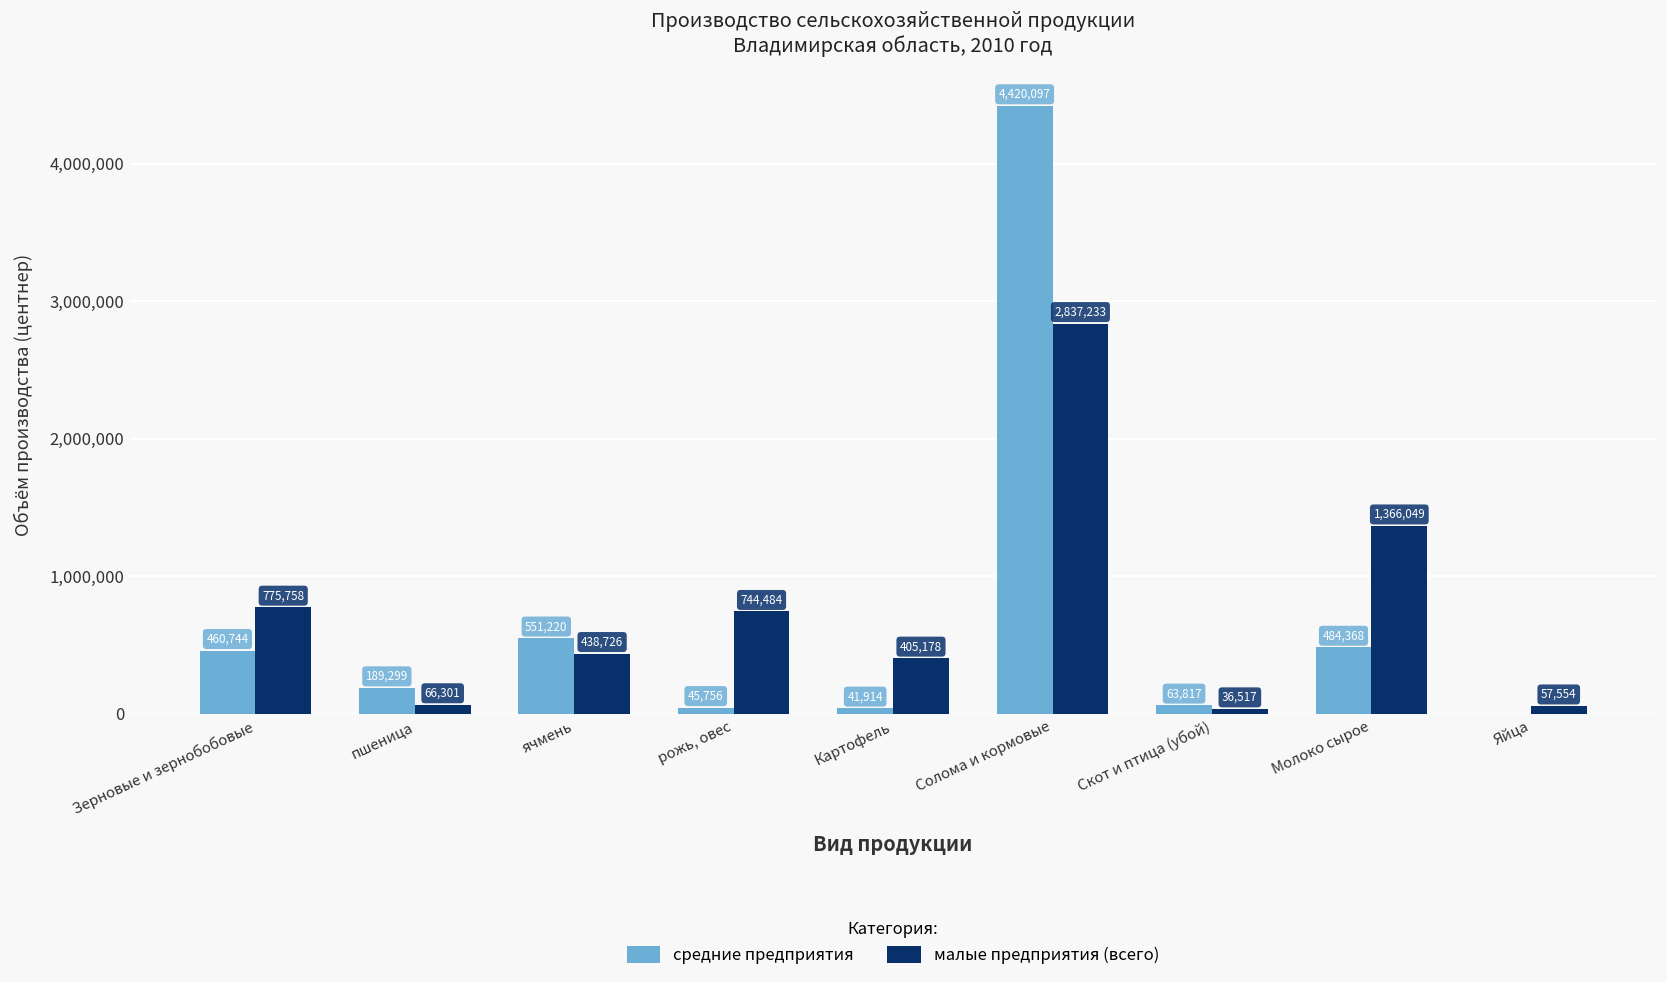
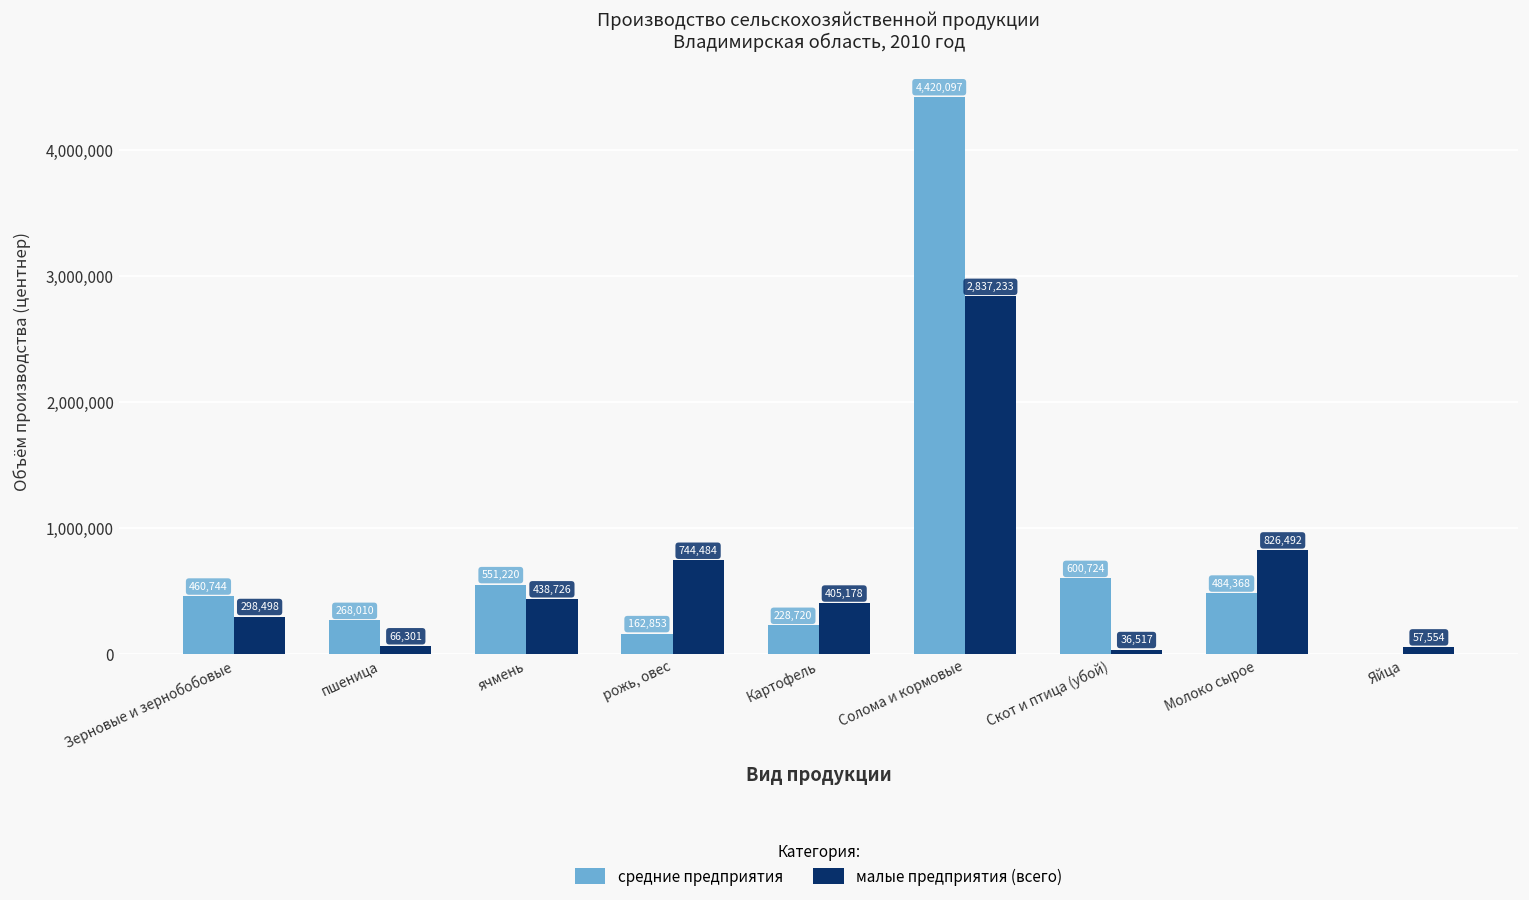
  {
    "средние предприятия": {
-     "пшеница": "189,299",
-     "рожь, овес": "45,756",
-     "Картофель": "41,914",
-     "Скот и птица (убой)": "63,817"
+     "пшеница": "268,010",
+     "рожь, овес": "162,853",
+     "Картофель": "228,720",
+     "Скот и птица (убой)": "600,724"
    },
    "малые предприятия (всего)": {
-     "Зерновые и зернобобовые": "775,758",
-     "Молоко сырое": "1,366,049"
+     "Зерновые и зернобобовые": "298,498",
+     "Молоко сырое": "826,492"
    }
  }
